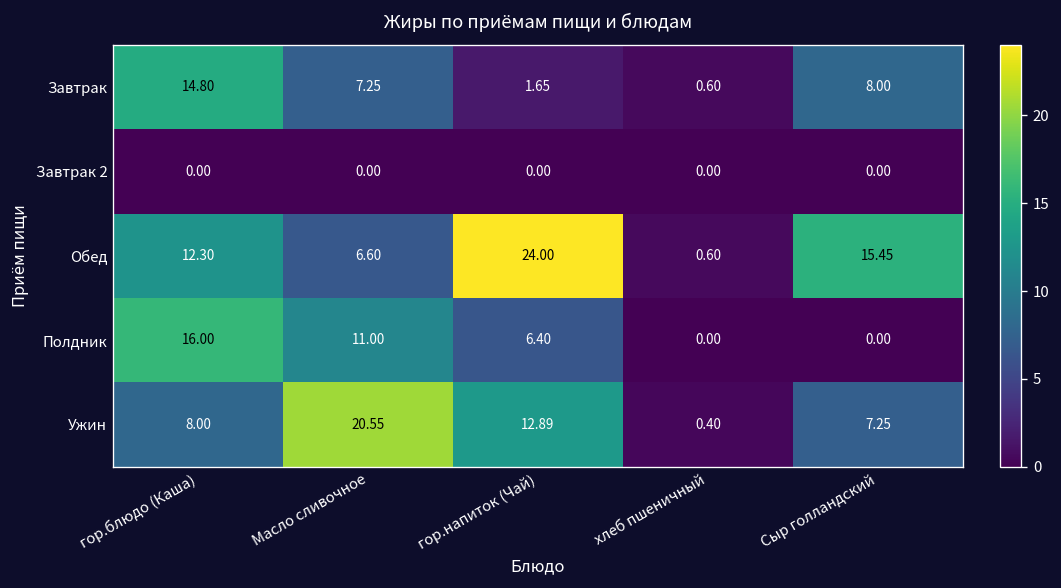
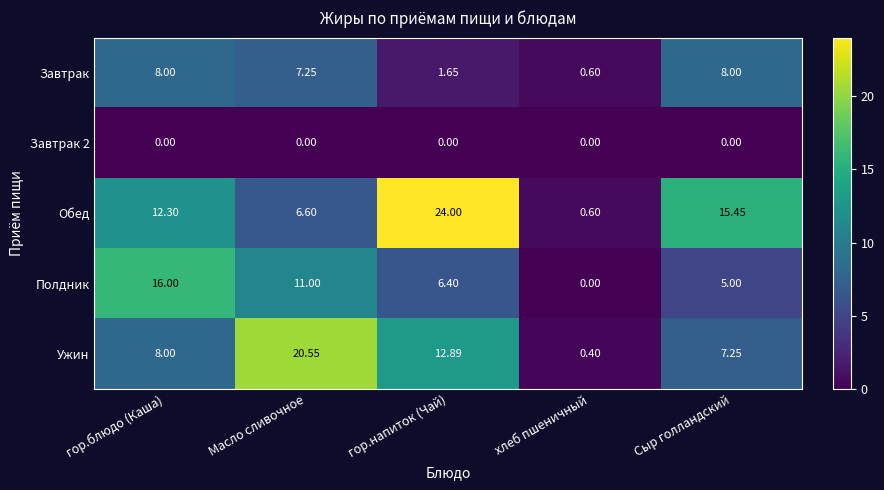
  {
    "Завтрак": {
-     "гор.блюдо (Каша)": 14.80,
+     "гор.блюдо (Каша)": 8.00,
      "Масло сливочное": 7.25,
      "гор.напиток (Чай)": 1.65,
      "хлеб пшеничный": 0.60,
      "Сыр голландский": 8.00
    },
    "Завтрак 2": {
      "гор.блюдо (Каша)": 0.00,
      "Масло сливочное": 0.00,
      "гор.напиток (Чай)": 0.00,
      "хлеб пшеничный": 0.00,
      "Сыр голландский": 0.00
    },
    "Обед": {
      "гор.блюдо (Каша)": 12.30,
      "Масло сливочное": 6.60,
      "гор.напиток (Чай)": 24.00,
      "хлеб пшеничный": 0.60,
      "Сыр голландский": 15.45
    },
    "Полдник": {
      "гор.блюдо (Каша)": 16.00,
      "Масло сливочное": 11.00,
      "гор.напиток (Чай)": 6.40,
      "хлеб пшеничный": 0.00,
-     "Сыр голландский": 0.00
+     "Сыр голландский": 5.00
    },
    "Ужин": {
      "гор.блюдо (Каша)": 8.00,
      "Масло сливочное": 20.55,
      "гор.напиток (Чай)": 12.89,
      "хлеб пшеничный": 0.40,
      "Сыр голландский": 7.25
    }
  }
